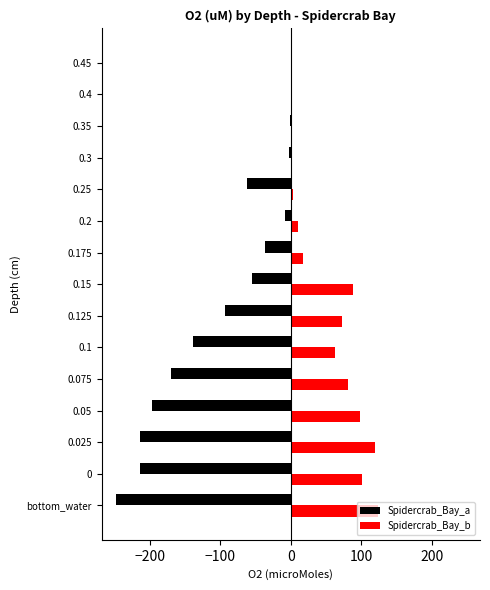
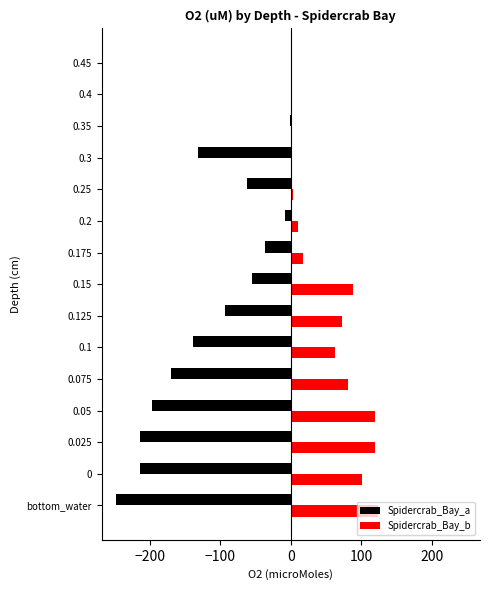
  {
    "Spidercrab_Bay_a": {
      "0.45": 0,
      "0.4": 0,
-     "0.3": 0,
+     "0.3": -130,
      "0.25": -60,
      "0.2": -10,
      "0.175": -40,
      "0.15": -60,
      "0.125": -90,
      "0.1": -140,
      "0.075": -170,
      "0.05": -200,
      "0.025": -210,
      "0": -210,
      "bottom_water": -250
    },
    "Spidercrab_Bay_b": {
      "0.45": 0,
      "0.4": 0,
      "0.35": 0,
      "0.2": 10,
      "0.175": 20,
      "0.15": 90,
      "0.125": 70,
      "0.1": 60,
      "0.075": 80,
-     "0.05": 100,
+     "0.05": 120,
      "0.025": 120,
      "0": 100
    }
  }
